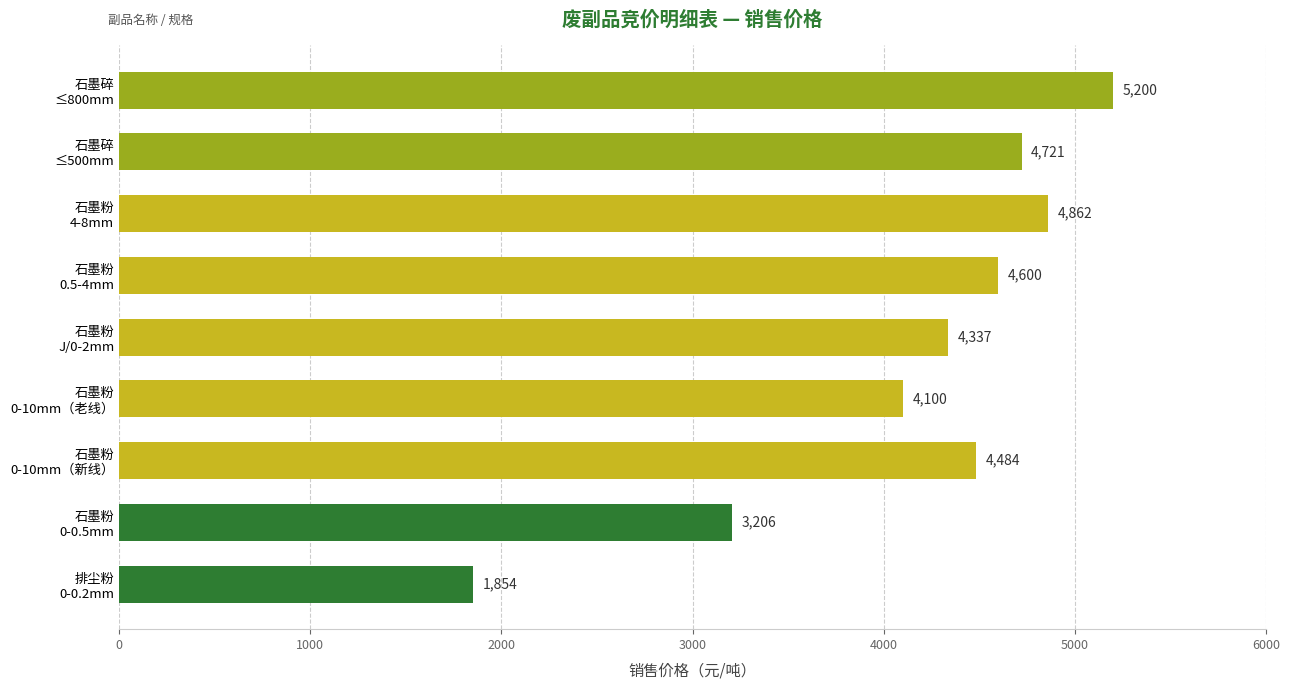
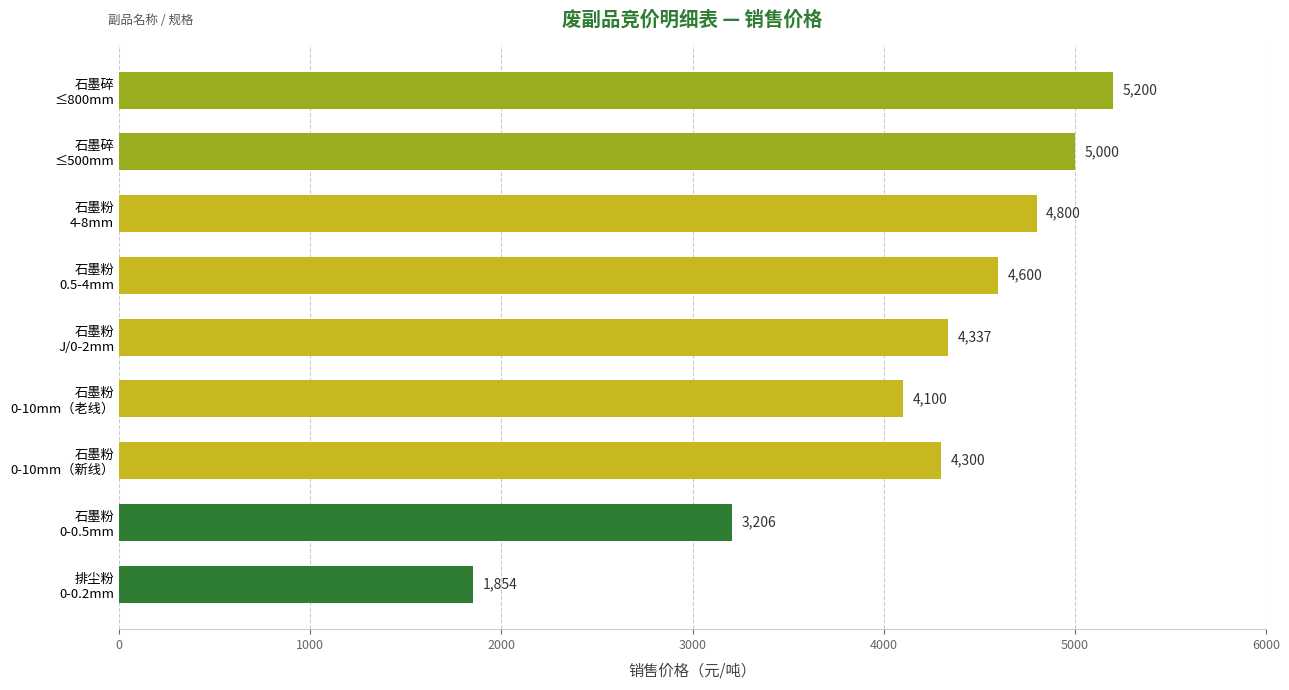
  {
    "石墨碎 ≤800mm": "5,200",
-   "石墨碎 ≤500mm": "4,721",
-   "石墨粉 4-8mm": "4,862",
+   "石墨碎 ≤500mm": "5,000",
+   "石墨粉 4-8mm": "4,800",
    "石墨粉 0.5-4mm": "4,600",
    "石墨粉 J/0-2mm": "4,337",
    "石墨粉 0-10mm（老线）": "4,100",
-   "石墨粉 0-10mm（新线）": "4,484",
+   "石墨粉 0-10mm（新线）": "4,300",
    "石墨粉 0-0.5mm": "3,206",
    "排尘粉 0-0.2mm": "1,854"
  }
